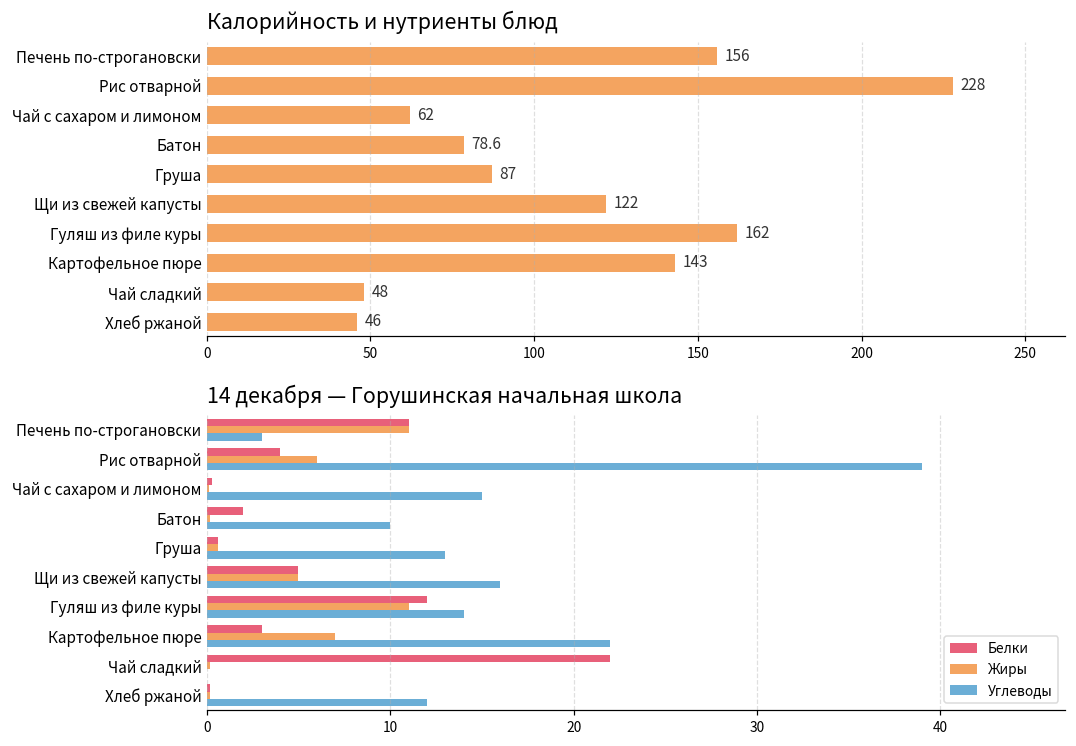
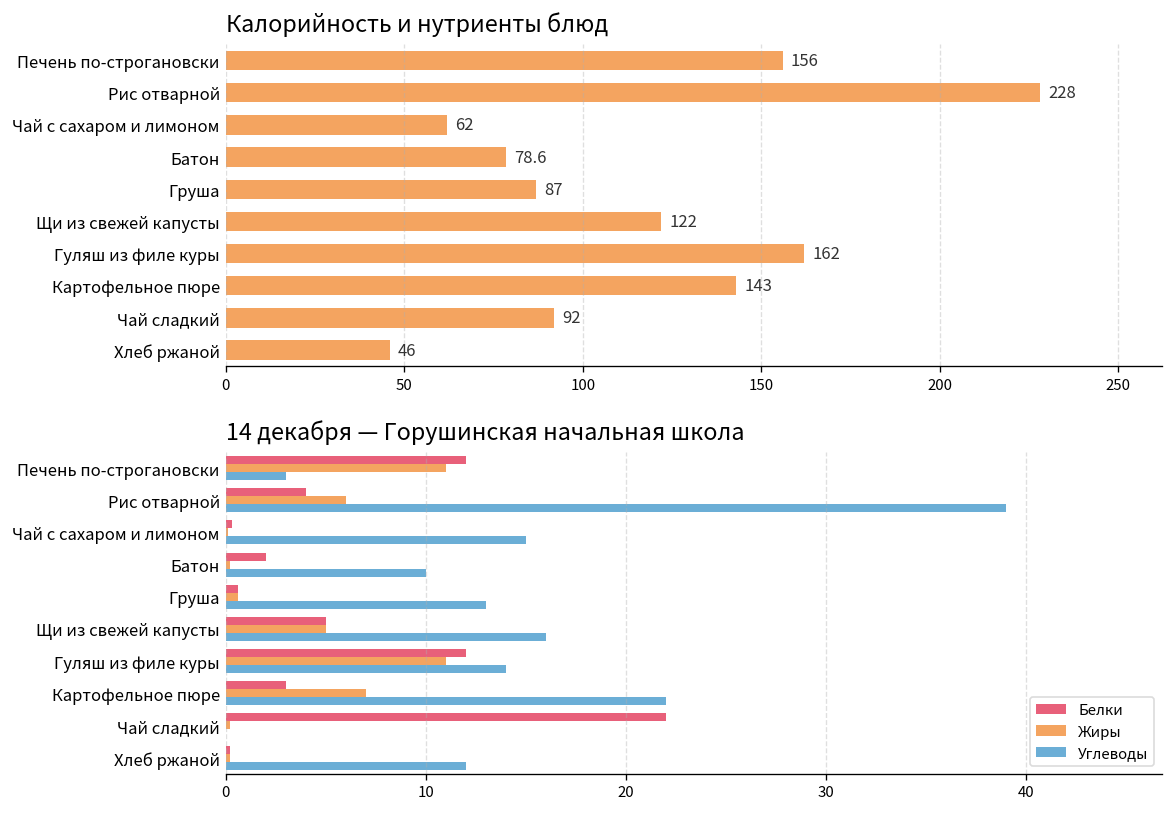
  {
    "Калорийность и нутриенты блюд": {
      "Печень по-строгановски": 156,
      "Рис отварной": 228,
      "Чай с сахаром и лимоном": 62,
      "Батон": 78.6,
      "Груша": 87,
      "Щи из свежей капусты": 122,
      "Гуляш из филе куры": 162,
      "Картофельное пюре": 143,
-     "Чай сладкий": 48,
+     "Чай сладкий": 92,
      "Хлеб ржаной": 46
    },
    "14 декабря — Горушинская начальная школа": {
      "Белки": {
-       "Печень по-строгановски": 11,
+       "Печень по-строгановски": 12,
        "Рис отварной": 4,
        "Чай с сахаром и лимоном": 0.3,
        "Батон": 2,
        "Груша": 0.6,
        "Щи из свежей капусты": 5,
        "Гуляш из филе куры": 12,
        "Картофельное пюре": 3,
        "Чай сладкий": 22,
        "Хлеб ржаной": 0.2
      },
      "Жиры": {
        "Печень по-строгановски": 11,
        "Рис отварной": 6,
        "Батон": 0.2,
        "Груша": 0.6,
        "Щи из свежей капусты": 5,
        "Гуляш из филе куры": 11,
        "Картофельное пюре": 7,
        "Чай сладкий": 0.2,
        "Хлеб ржаной": 0.2
      },
      "Углеводы": {
        "Печень по-строгановски": 3,
        "Рис отварной": 39,
        "Чай с сахаром и лимоном": 15,
        "Батон": 10,
        "Груша": 13,
        "Щи из свежей капусты": 16,
        "Гуляш из филе куры": 14,
        "Картофельное пюре": 22,
        "Чай сладкий": 0,
        "Хлеб ржаной": 12
      }
    }
  }
